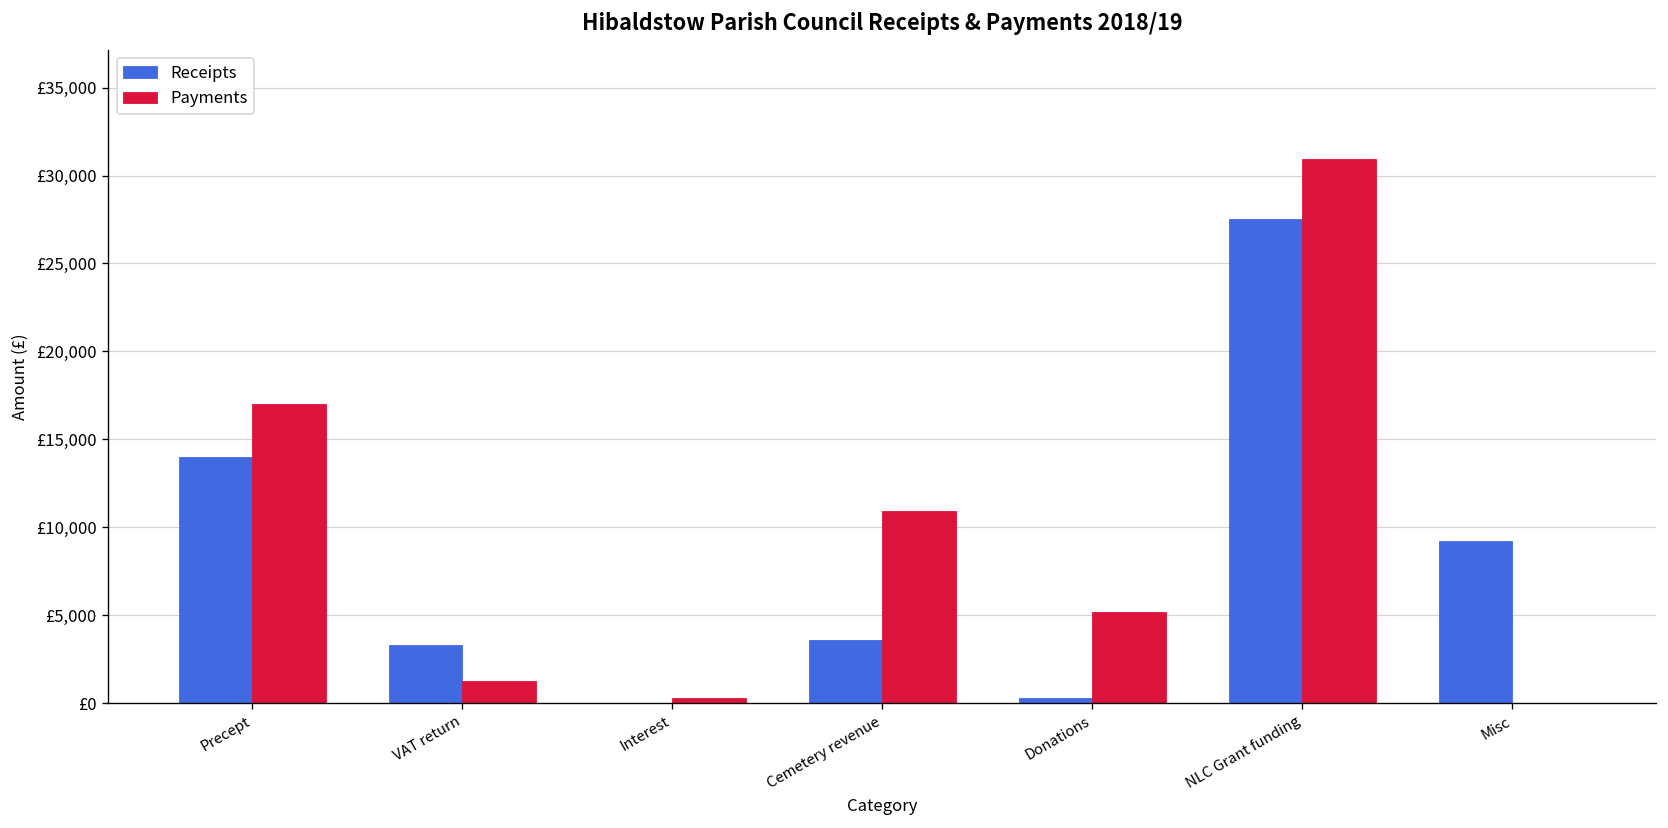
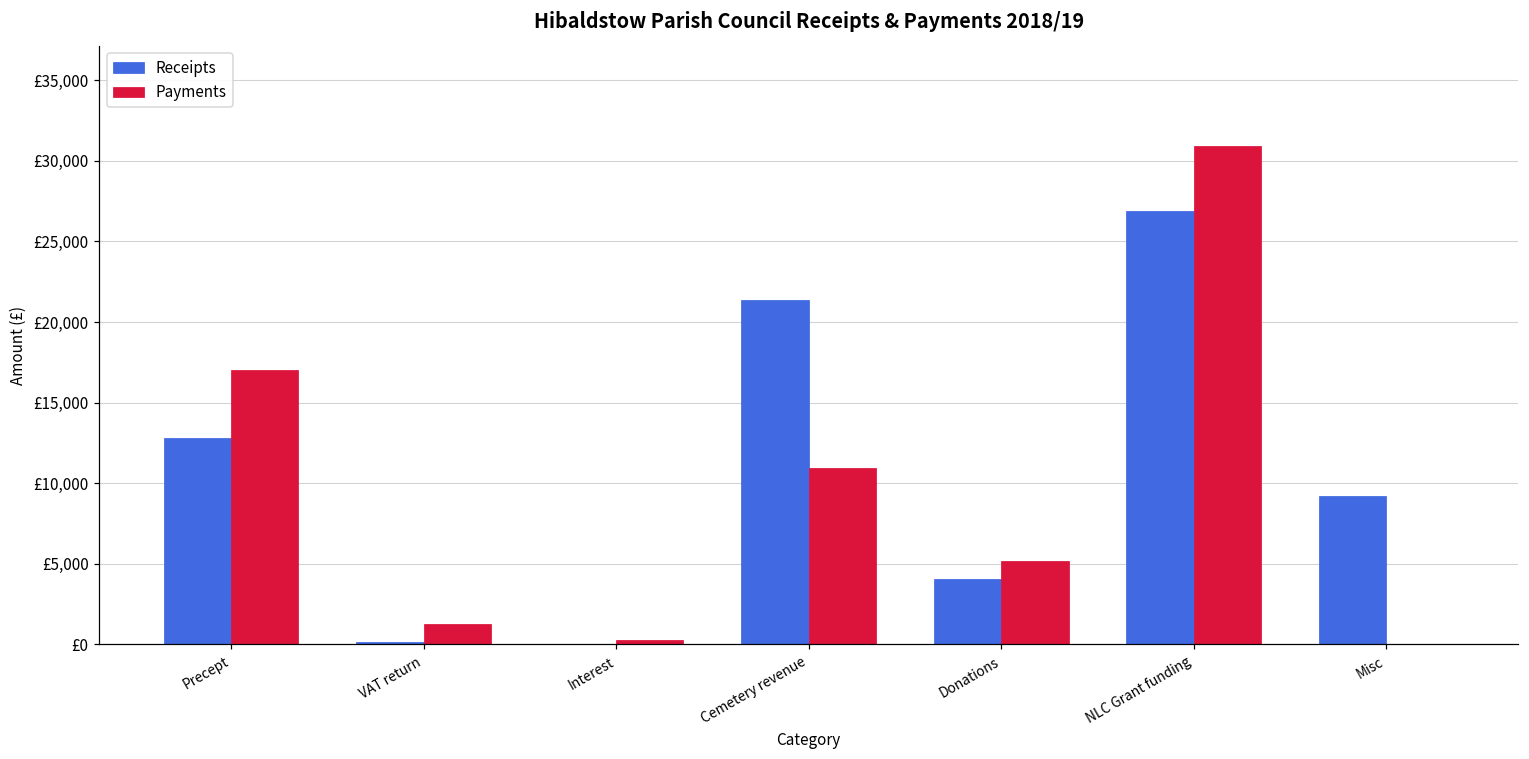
  {
    "Receipts": {
-     "Precept": "£14,000",
-     "VAT return": "£3,300",
-     "Cemetery revenue": "£3,600",
-     "Donations": "£300",
-     "NLC Grant funding": "£27,500",
+     "Precept": "£12,800",
+     "VAT return": "£100",
+     "Cemetery revenue": "£21,300",
+     "Donations": "£4,000",
+     "NLC Grant funding": "£26,900",
      "Misc": "£9,200"
    },
    "Payments": {
      "Precept": "£17,000",
      "VAT return": "£1,300",
      "Interest": "£300",
      "Cemetery revenue": "£10,900",
      "Donations": "£5,200",
      "NLC Grant funding": "£31,000",
      "Misc": "£0"
    }
  }
